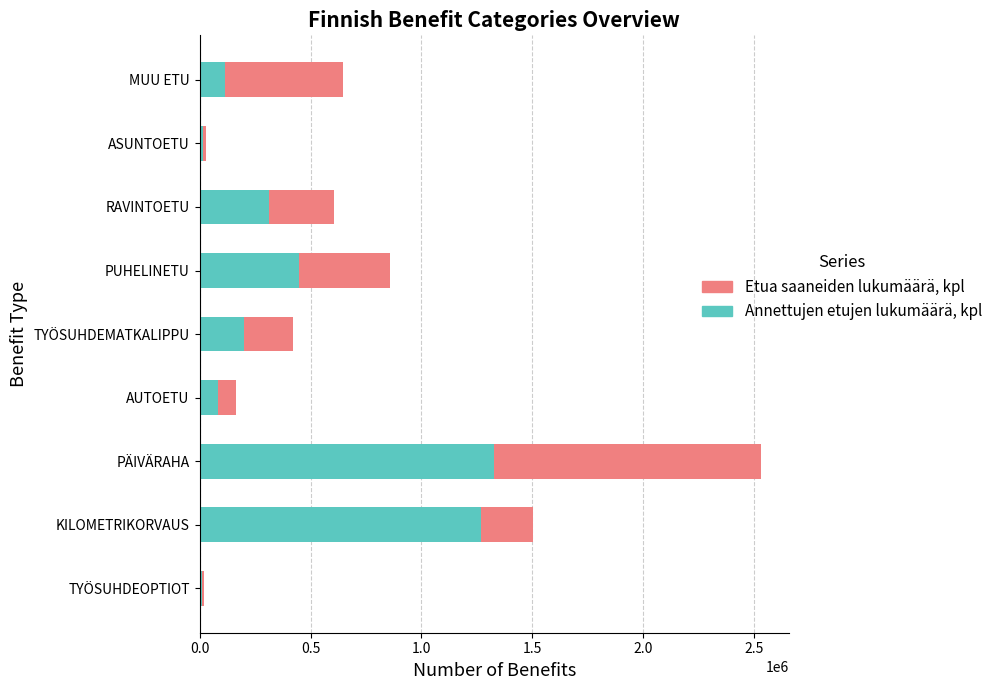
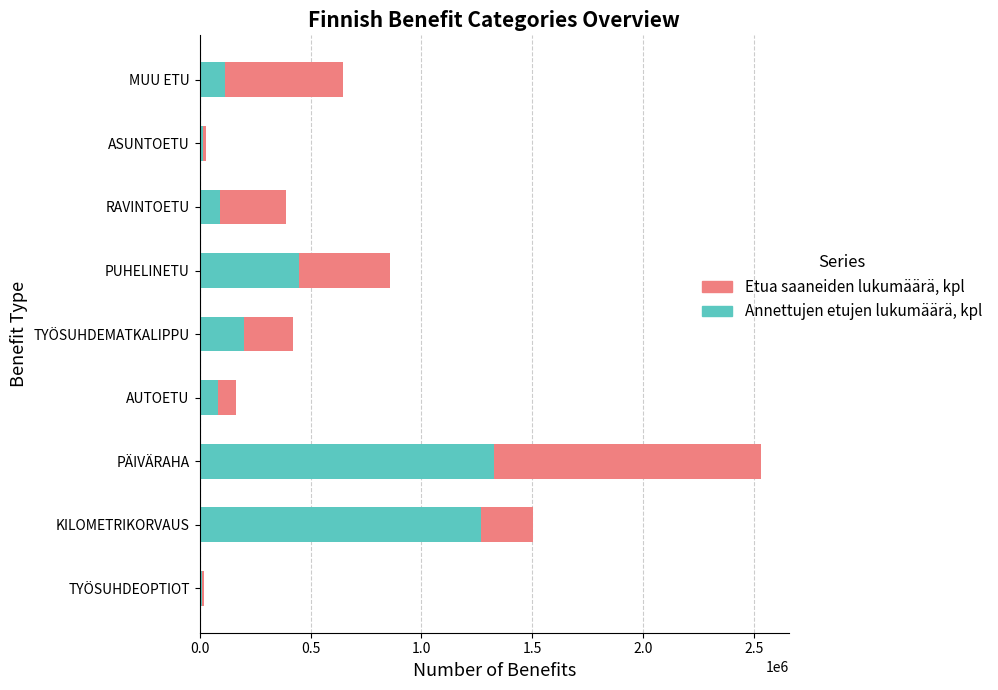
  {
    "Annettujen etujen lukumäärä, kpl": {
      "MUU ETU": 120000,
      "ASUNTOETU": 20000,
-     "RAVINTOETU": 310000,
+     "RAVINTOETU": 90000,
      "PUHELINETU": 450000,
      "TYÖSUHDEMATKALIPPU": 200000,
      "AUTOETU": 80000,
      "PÄIVÄRAHA": 1330000,
      "KILOMETRIKORVAUS": 1270000
    },
    "Etua saaneiden lukumäärä, kpl": {
      "MUU ETU": 530000,
      "ASUNTOETU": 20000,
      "RAVINTOETU": 290000,
      "PUHELINETU": 410000,
      "TYÖSUHDEMATKALIPPU": 220000,
      "AUTOETU": 80000,
      "PÄIVÄRAHA": 1200000,
      "KILOMETRIKORVAUS": 230000
    }
  }
